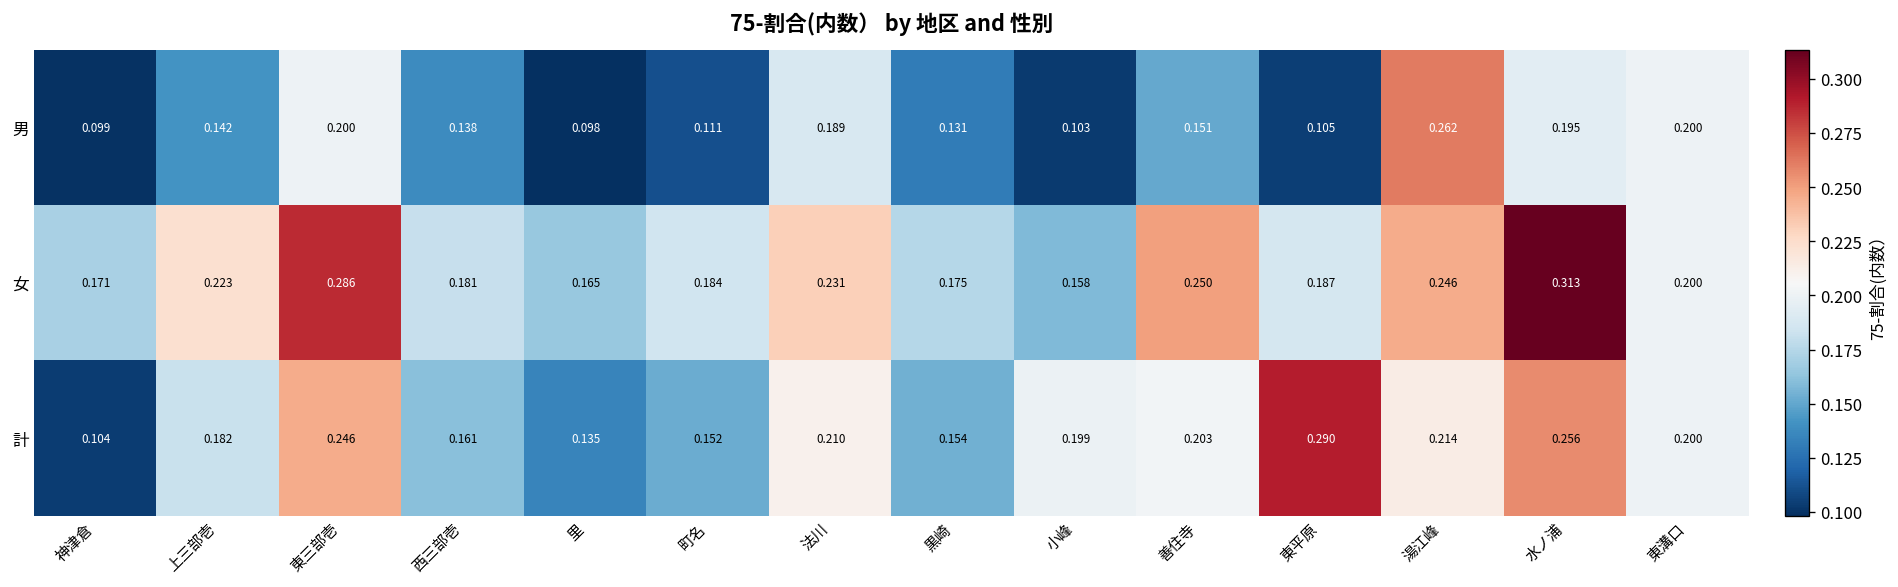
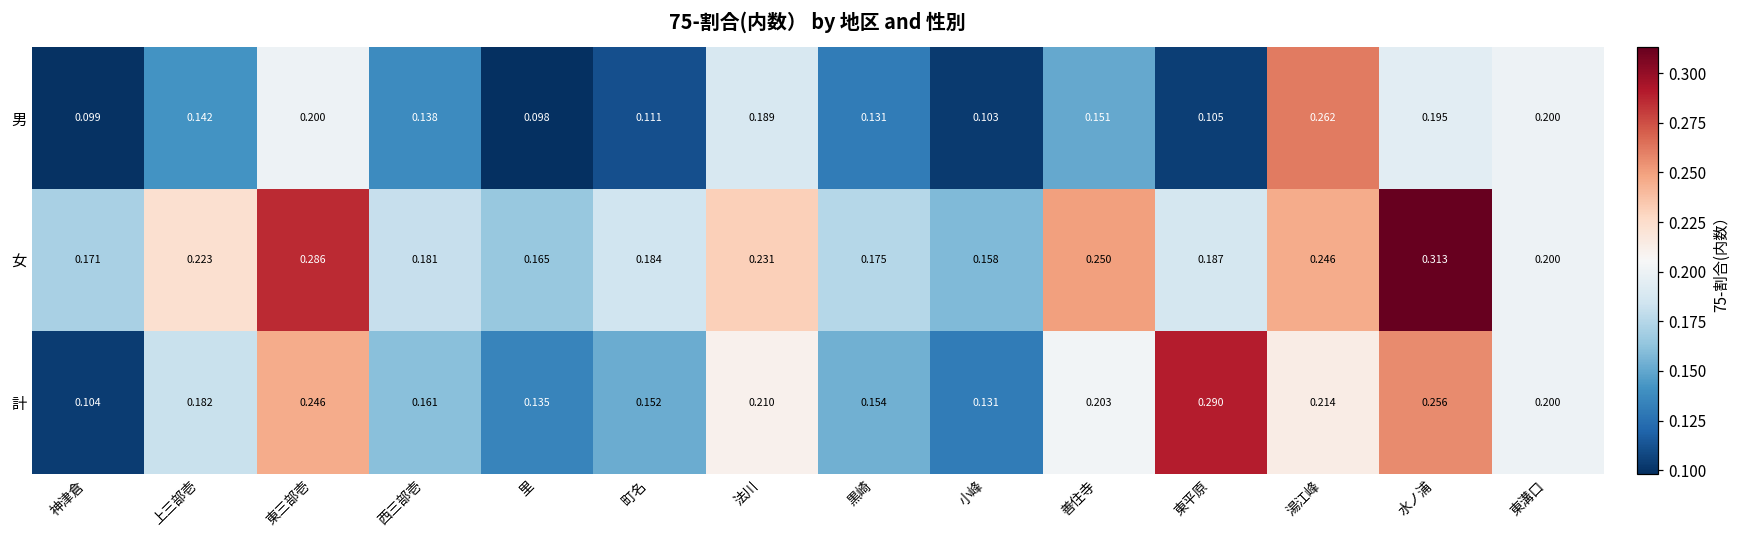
  {
    "男": {
      "神津倉": 0.099,
      "上三部壱": 0.142,
      "東三部壱": 0.200,
      "西三部壱": 0.138,
      "里": 0.098,
      "町名": 0.111,
      "法川": 0.189,
      "黒崎": 0.131,
      "小峰": 0.103,
      "善住寺": 0.151,
      "東平原": 0.105,
      "湯江峰": 0.262,
      "水ノ浦": 0.195,
      "東溝口": 0.200
    },
    "女": {
      "神津倉": 0.171,
      "上三部壱": 0.223,
      "東三部壱": 0.286,
      "西三部壱": 0.181,
      "里": 0.165,
      "町名": 0.184,
      "法川": 0.231,
      "黒崎": 0.175,
      "小峰": 0.158,
      "善住寺": 0.250,
      "東平原": 0.187,
      "湯江峰": 0.246,
      "水ノ浦": 0.313,
      "東溝口": 0.200
    },
    "計": {
      "神津倉": 0.104,
      "上三部壱": 0.182,
      "東三部壱": 0.246,
      "西三部壱": 0.161,
      "里": 0.135,
      "町名": 0.152,
      "法川": 0.210,
      "黒崎": 0.154,
-     "小峰": 0.199,
+     "小峰": 0.131,
      "善住寺": 0.203,
      "東平原": 0.290,
      "湯江峰": 0.214,
      "水ノ浦": 0.256,
      "東溝口": 0.200
    }
  }
